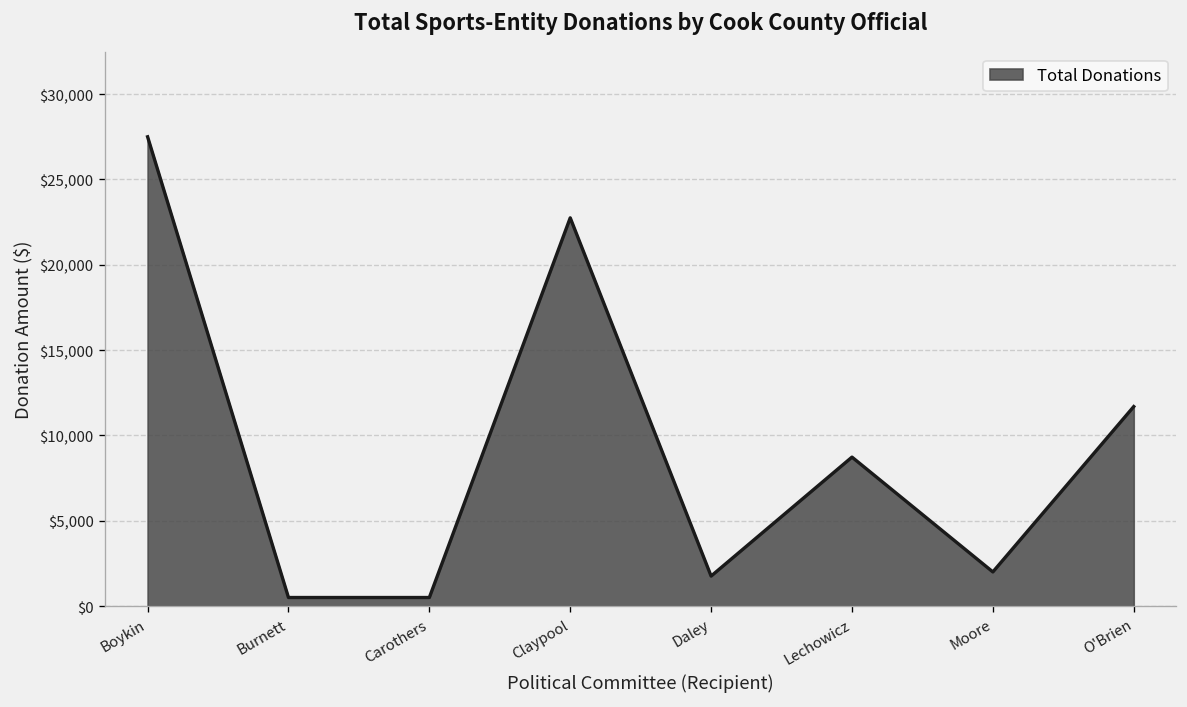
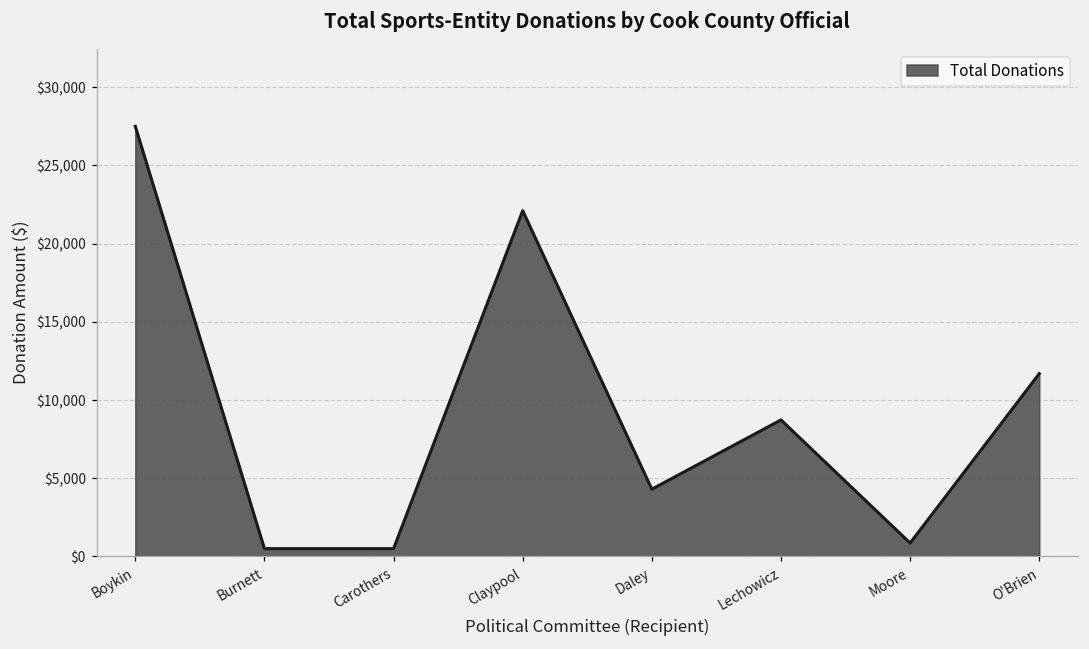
  {
    "Boykin": "$27,500",
    "Burnett": "$500",
    "Carothers": "$500",
-   "Claypool": "$22,800",
-   "Daley": "$1,800",
+   "Claypool": "$22,100",
+   "Daley": "$4,300",
    "Lechowicz": "$8,700",
-   "Moore": "$2,000",
+   "Moore": "$900",
    "O'Brien": "$11,700"
  }
